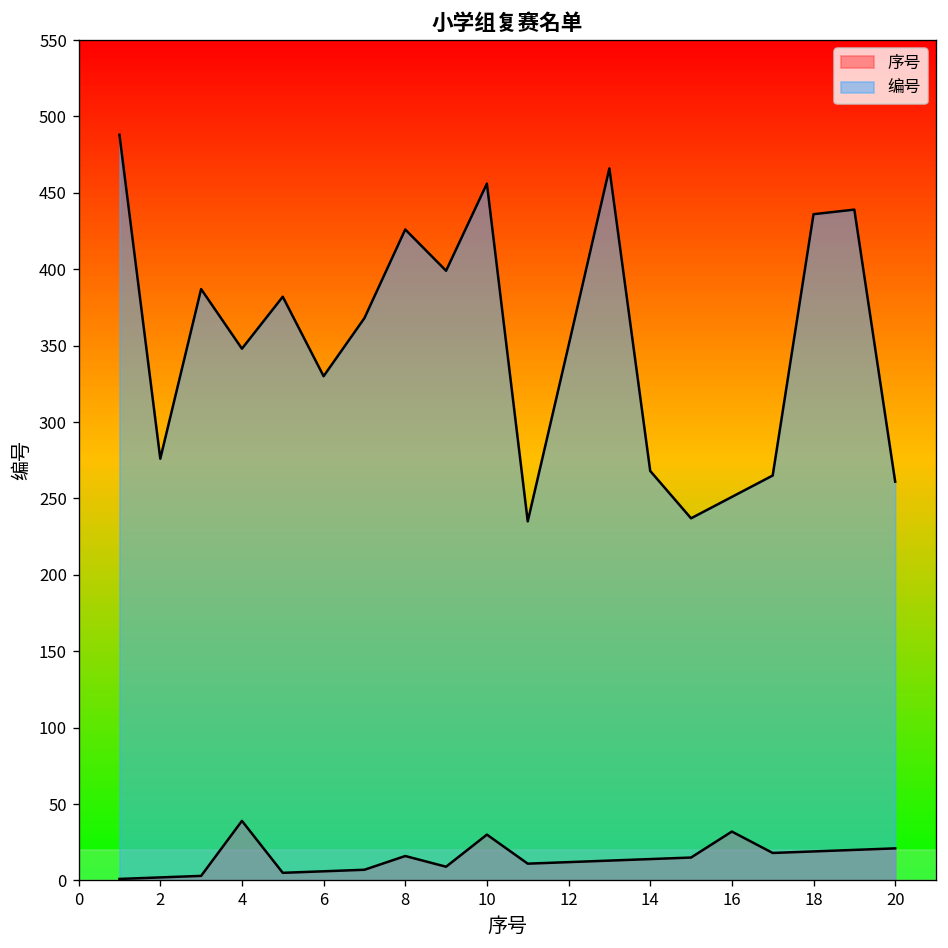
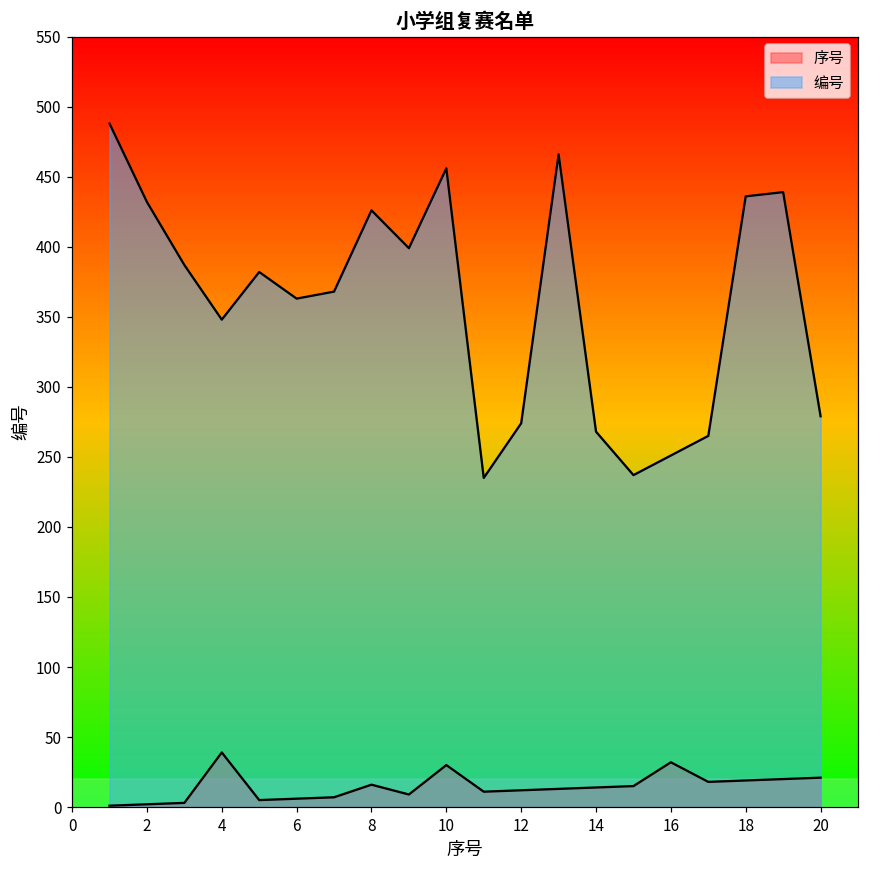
  {
    "序号": {
      "2": 2,
      "4": 39,
      "6": 6,
      "8": 16,
      "10": 30,
      "12": 12,
      "14": 14,
      "16": 32,
      "18": 19,
      "20": 21
    },
    "编号": {
-     "2": 276,
+     "2": 432,
      "4": 348,
-     "6": 330,
+     "6": 363,
      "8": 426,
      "10": 456,
-     "12": 350,
+     "12": 274,
      "14": 268,
      "16": 251,
      "18": 436,
-     "20": 261
+     "20": 279
    }
  }
